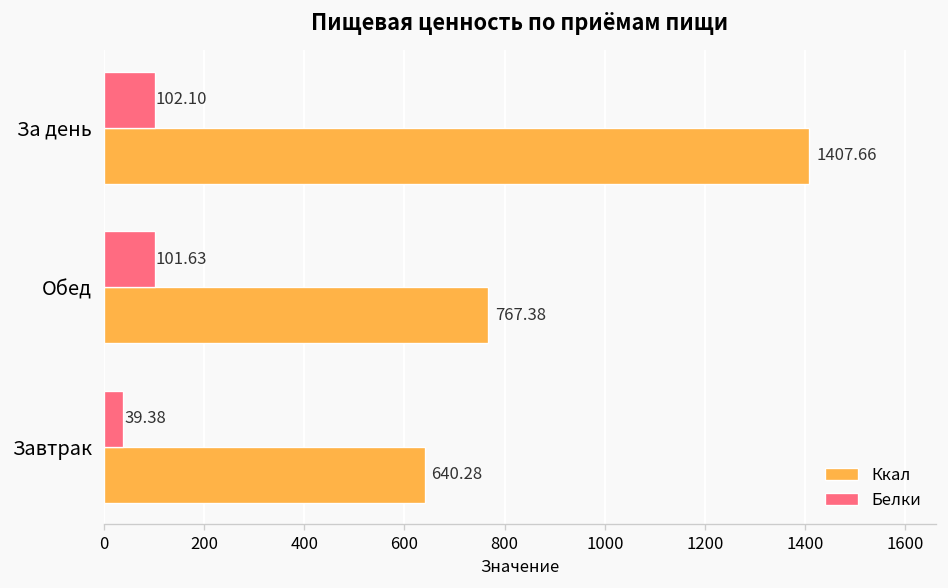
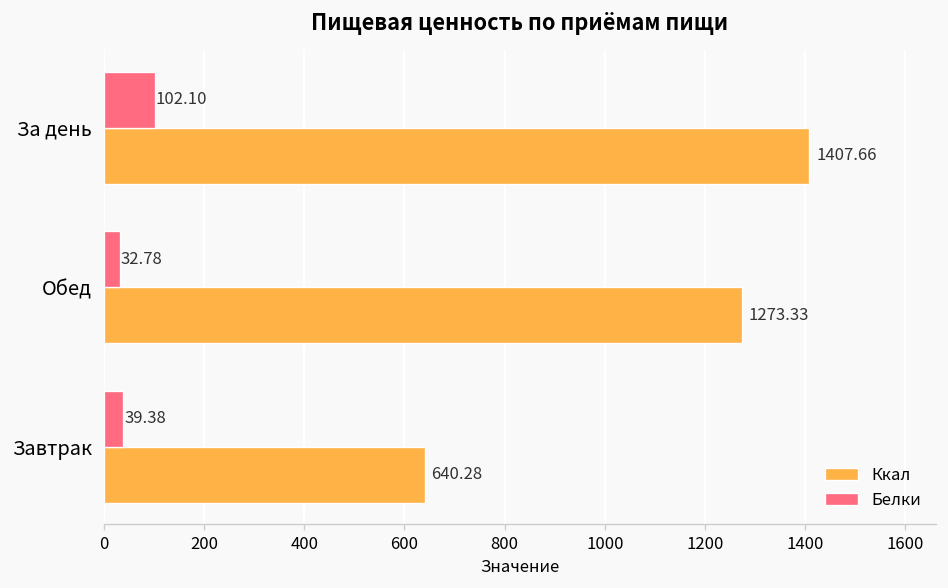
  {
    "Ккал": {
      "За день": 1407.66,
-     "Обед": 767.38,
+     "Обед": 1273.33,
      "Завтрак": 640.28
    },
    "Белки": {
      "За день": 102.10,
-     "Обед": 101.63,
+     "Обед": 32.78,
      "Завтрак": 39.38
    }
  }
